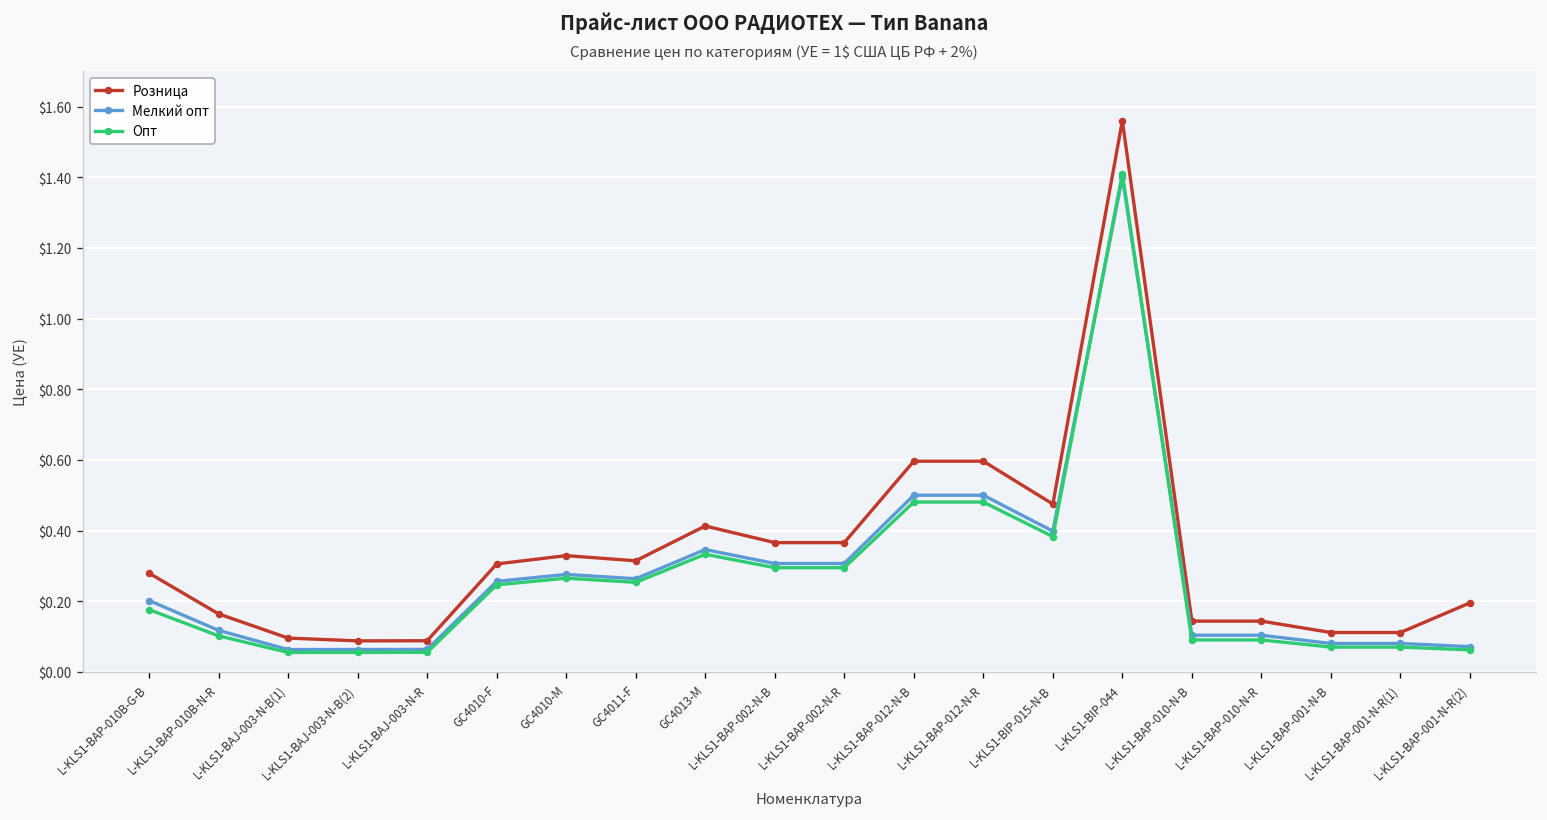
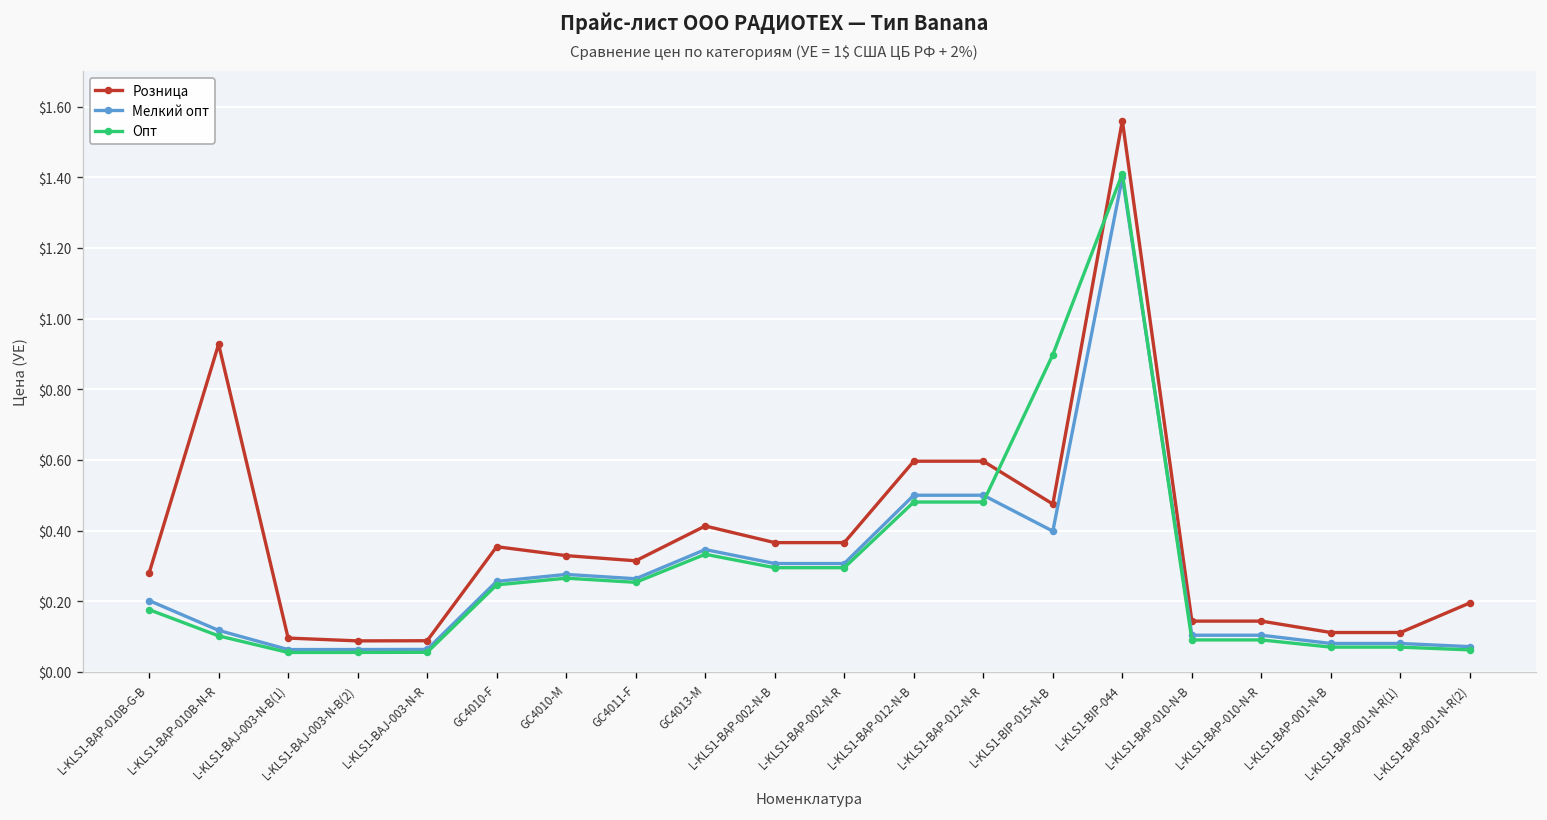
  {
    "Розница": {
      "L-KLS1-BAP-010B-G-B": "$0.28",
-     "L-KLS1-BAP-010B-N-R": "$0.16",
+     "L-KLS1-BAP-010B-N-R": "$0.93",
      "L-KLS1-BAJ-003-N-B(1)": "$0.10",
      "L-KLS1-BAJ-003-N-B(2)": "$0.09",
      "L-KLS1-BAJ-003-N-R": "$0.09",
-     "GC4010-F": "$0.31",
+     "GC4010-F": "$0.35",
      "GC4010-M": "$0.33",
      "GC4011-F": "$0.32",
      "GC4013-M": "$0.41",
      "L-KLS1-BAP-002-N-B": "$0.37",
      "L-KLS1-BAP-002-N-R": "$0.37",
      "L-KLS1-BAP-012-N-B": "$0.60",
      "L-KLS1-BAP-012-N-R": "$0.60",
      "L-KLS1-BIP-015-N-B": "$0.48",
      "L-KLS1-BIP-044": "$1.56",
      "L-KLS1-BAP-010-N-B": "$0.14",
      "L-KLS1-BAP-010-N-R": "$0.14",
      "L-KLS1-BAP-001-N-B": "$0.11",
      "L-KLS1-BAP-001-N-R(1)": "$0.11",
      "L-KLS1-BAP-001-N-R(2)": "$0.20"
    },
    "Мелкий опт": {
      "L-KLS1-BAP-010B-G-B": "$0.20",
      "L-KLS1-BAP-010B-N-R": "$0.12",
      "GC4010-F": "$0.26",
      "GC4010-M": "$0.28",
      "GC4011-F": "$0.26",
      "GC4013-M": "$0.35",
      "L-KLS1-BAP-002-N-B": "$0.31",
      "L-KLS1-BAP-002-N-R": "$0.31",
      "L-KLS1-BAP-012-N-B": "$0.50",
      "L-KLS1-BAP-012-N-R": "$0.50",
      "L-KLS1-BIP-015-N-B": "$0.40",
      "L-KLS1-BIP-044": "$1.40",
      "L-KLS1-BAP-010-N-B": "$0.10",
      "L-KLS1-BAP-010-N-R": "$0.10",
      "L-KLS1-BAP-001-N-B": "$0.08",
      "L-KLS1-BAP-001-N-R(1)": "$0.08",
      "L-KLS1-BAP-001-N-R(2)": "$0.07"
    },
    "Опт": {
      "L-KLS1-BAP-010B-G-B": "$0.18",
      "L-KLS1-BAP-010B-N-R": "$0.10",
      "GC4010-F": "$0.25",
      "GC4010-M": "$0.27",
      "GC4011-F": "$0.25",
      "GC4013-M": "$0.33",
      "L-KLS1-BAP-002-N-B": "$0.30",
      "L-KLS1-BAP-002-N-R": "$0.30",
      "L-KLS1-BAP-012-N-B": "$0.48",
      "L-KLS1-BAP-012-N-R": "$0.48",
-     "L-KLS1-BIP-015-N-B": "$0.38",
+     "L-KLS1-BIP-015-N-B": "$0.90",
      "L-KLS1-BIP-044": "$1.41",
      "L-KLS1-BAP-010-N-B": "$0.09",
      "L-KLS1-BAP-010-N-R": "$0.09",
      "L-KLS1-BAP-001-N-B": "$0.07",
      "L-KLS1-BAP-001-N-R(1)": "$0.07",
      "L-KLS1-BAP-001-N-R(2)": "$0.06"
    }
  }
